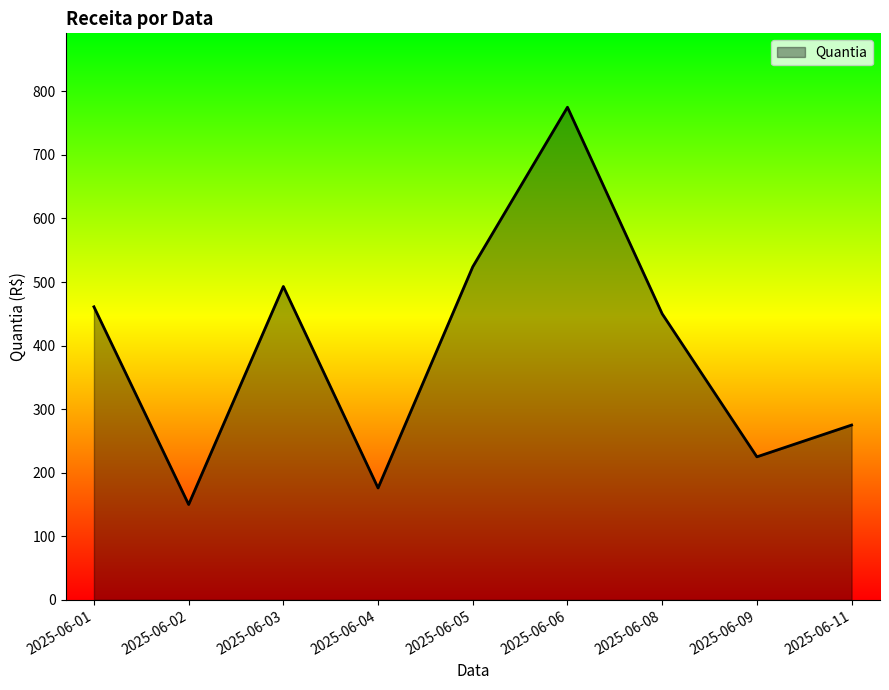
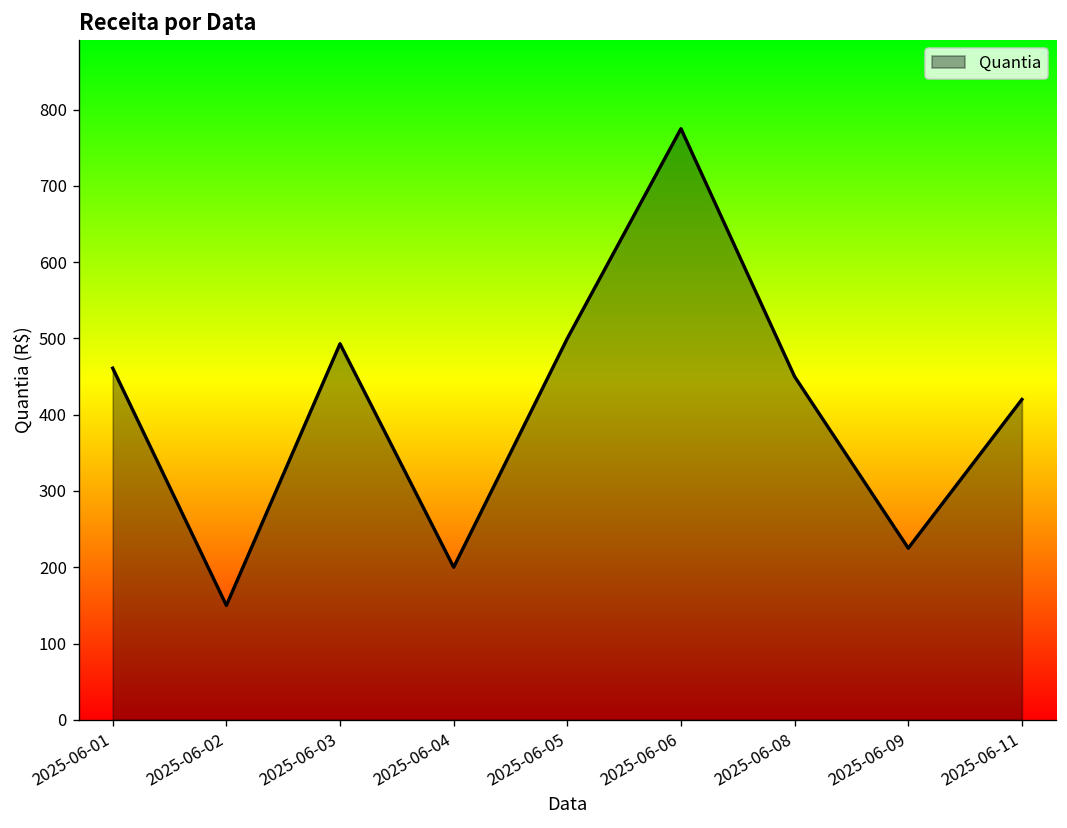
  {
    "2025-06-01": 460,
    "2025-06-02": 150,
    "2025-06-03": 490,
-   "2025-06-04": 180,
-   "2025-06-05": 520,
+   "2025-06-04": 200,
+   "2025-06-05": 500,
    "2025-06-06": 780,
    "2025-06-08": 450,
    "2025-06-09": 230,
-   "2025-06-11": 280
+   "2025-06-11": 420
  }
